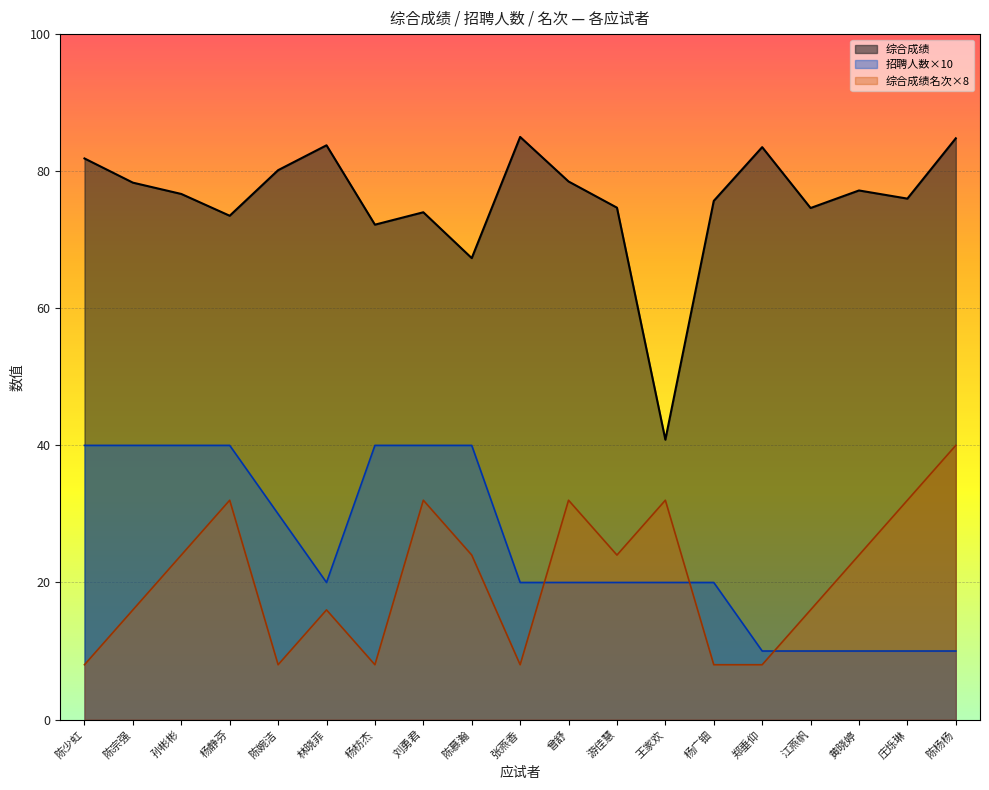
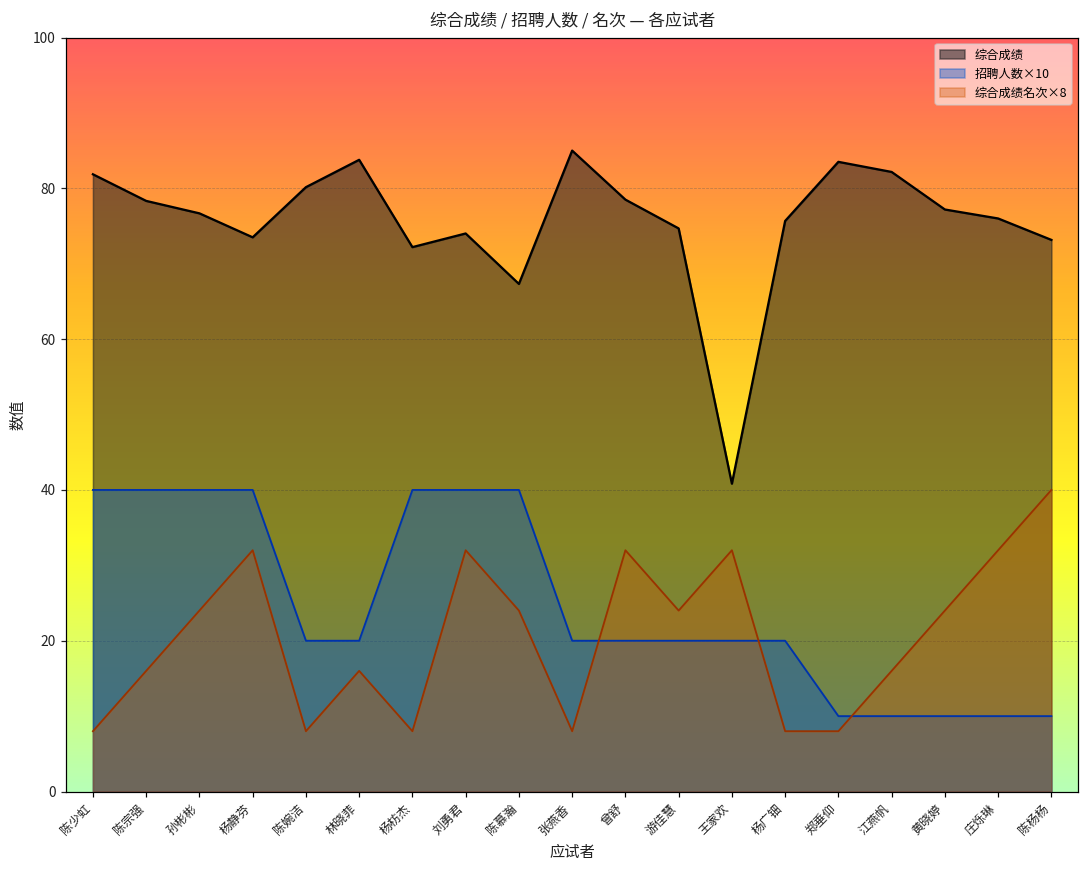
  {
    "综合成绩": {
      "陈少虹": 82,
      "陈宗强": 78,
      "孙彬彬": 77,
      "杨静芬": 74,
      "陈婉洁": 80,
      "林晓菲": 84,
      "杨枋杰": 72,
      "刘勇君": 74,
      "陈慕瀚": 67,
      "张燕香": 85,
      "曾舒": 79,
      "游佳慧": 75,
      "王家欢": 41,
      "杨广钿": 76,
      "郑垂仰": 84,
-     "江燕帆": 75,
+     "江燕帆": 82,
      "黄晓婷": 77,
      "庄烁琳": 76,
-     "陈杨杨": 85
+     "陈杨杨": 73
    },
    "招聘人数×10": {
      "陈少虹": 40,
      "陈宗强": 40,
      "孙彬彬": 40,
      "杨静芬": 40,
-     "陈婉洁": 30,
+     "陈婉洁": 20,
      "林晓菲": 20,
      "杨枋杰": 40,
      "刘勇君": 40,
      "陈慕瀚": 40,
      "张燕香": 20,
      "曾舒": 20,
      "游佳慧": 20,
      "王家欢": 20,
      "杨广钿": 20,
      "郑垂仰": 10,
      "江燕帆": 10,
      "黄晓婷": 10,
      "庄烁琳": 10,
      "陈杨杨": 10
    },
    "综合成绩名次×8": {
      "陈少虹": 8,
      "陈宗强": 16,
      "孙彬彬": 24,
      "杨静芬": 32,
      "陈婉洁": 8,
      "林晓菲": 16,
      "杨枋杰": 8,
      "刘勇君": 32,
      "陈慕瀚": 24,
      "张燕香": 8,
      "曾舒": 32,
      "游佳慧": 24,
      "王家欢": 32,
      "杨广钿": 8,
      "郑垂仰": 8,
      "江燕帆": 16,
      "黄晓婷": 24,
      "庄烁琳": 32,
      "陈杨杨": 40
    }
  }
